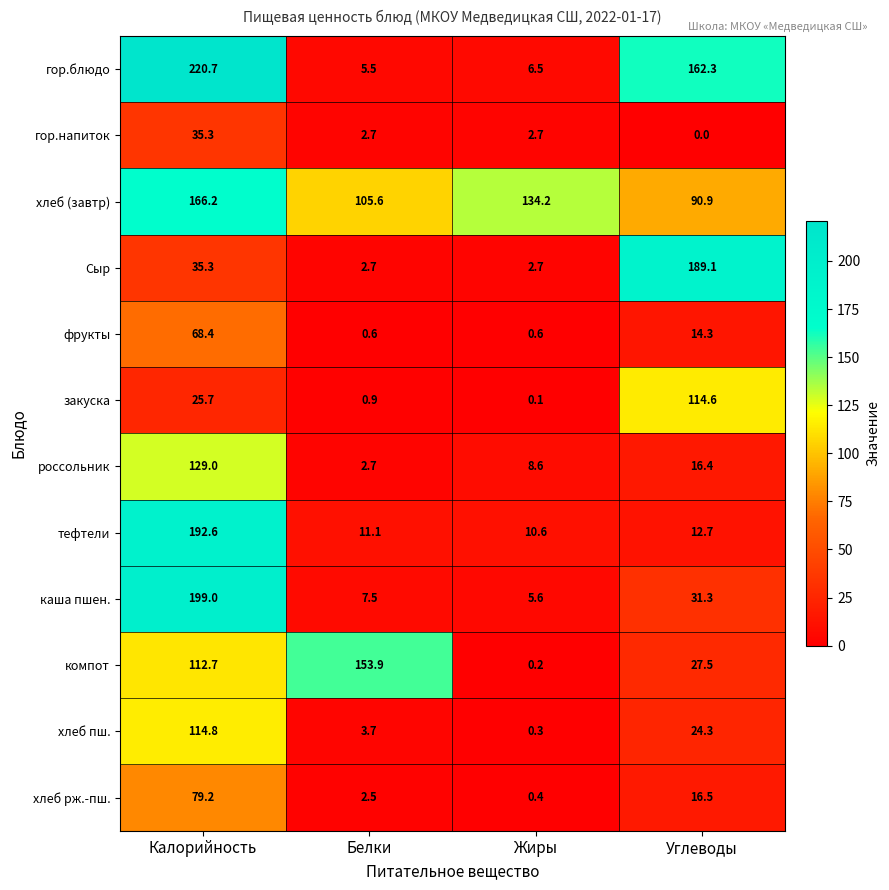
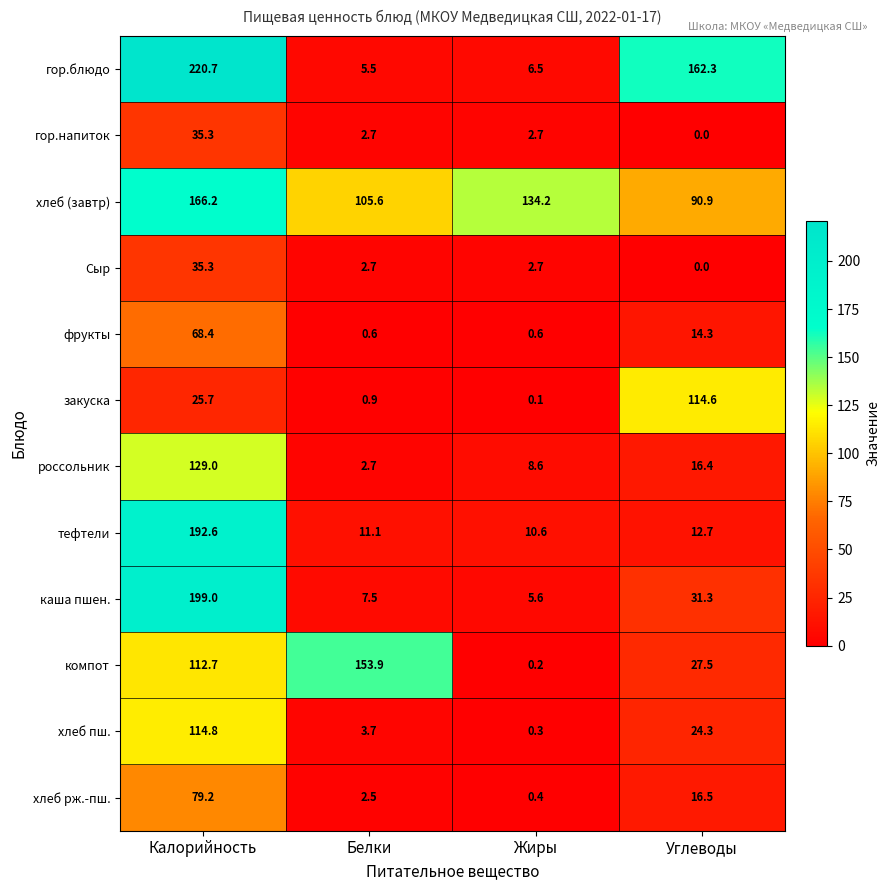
  {
    "гор.блюдо": {
      "Калорийность": 220.7,
      "Белки": 5.5,
      "Жиры": 6.5,
      "Углеводы": 162.3
    },
    "гор.напиток": {
      "Калорийность": 35.3,
      "Белки": 2.7,
      "Жиры": 2.7,
      "Углеводы": 0.0
    },
    "хлеб (завтр)": {
      "Калорийность": 166.2,
      "Белки": 105.6,
      "Жиры": 134.2,
      "Углеводы": 90.9
    },
    "Сыр": {
      "Калорийность": 35.3,
      "Белки": 2.7,
      "Жиры": 2.7,
-     "Углеводы": 189.1
+     "Углеводы": 0.0
    },
    "фрукты": {
      "Калорийность": 68.4,
      "Белки": 0.6,
      "Жиры": 0.6,
      "Углеводы": 14.3
    },
    "закуска": {
      "Калорийность": 25.7,
      "Белки": 0.9,
      "Жиры": 0.1,
      "Углеводы": 114.6
    },
    "россольник": {
      "Калорийность": 129.0,
      "Белки": 2.7,
      "Жиры": 8.6,
      "Углеводы": 16.4
    },
    "тефтели": {
      "Калорийность": 192.6,
      "Белки": 11.1,
      "Жиры": 10.6,
      "Углеводы": 12.7
    },
    "каша пшен.": {
      "Калорийность": 199.0,
      "Белки": 7.5,
      "Жиры": 5.6,
      "Углеводы": 31.3
    },
    "компот": {
      "Калорийность": 112.7,
      "Белки": 153.9,
      "Жиры": 0.2,
      "Углеводы": 27.5
    },
    "хлеб пш.": {
      "Калорийность": 114.8,
      "Белки": 3.7,
      "Жиры": 0.3,
      "Углеводы": 24.3
    },
    "хлеб рж.-пш.": {
      "Калорийность": 79.2,
      "Белки": 2.5,
      "Жиры": 0.4,
      "Углеводы": 16.5
    }
  }
